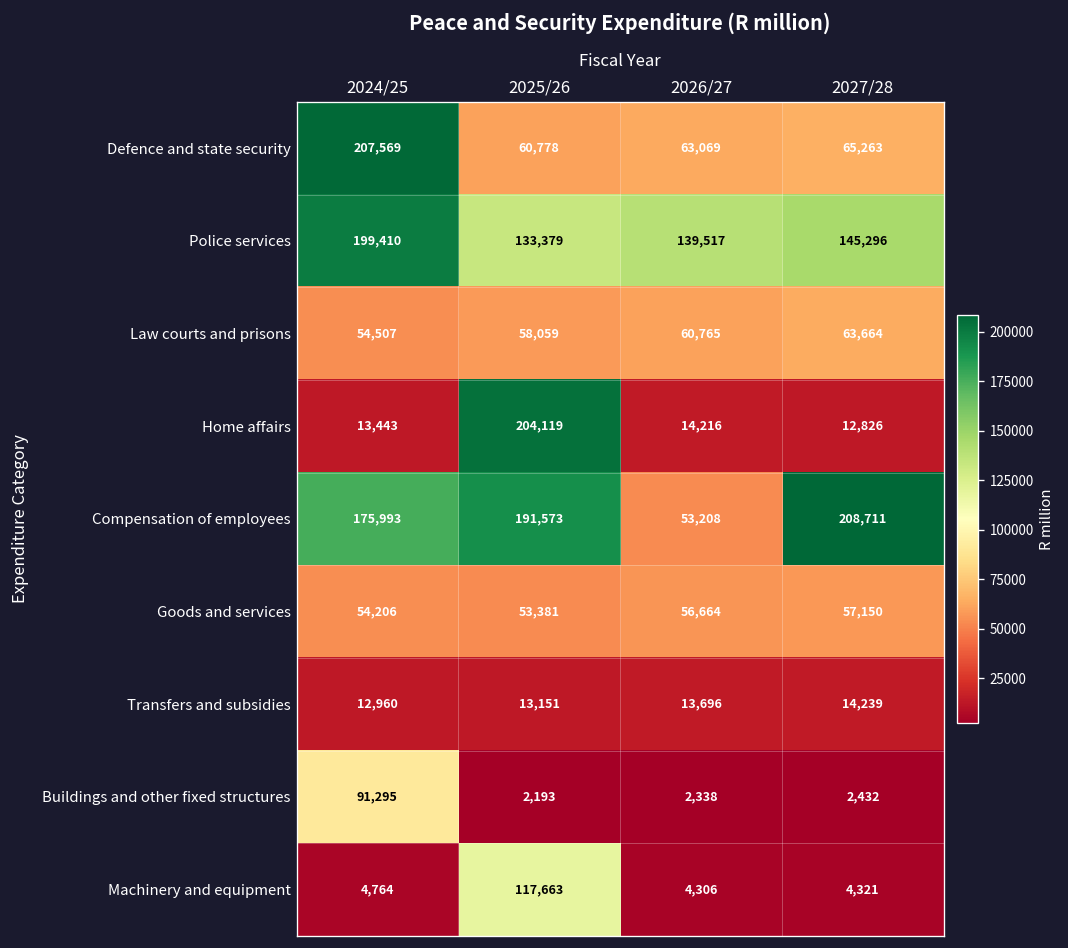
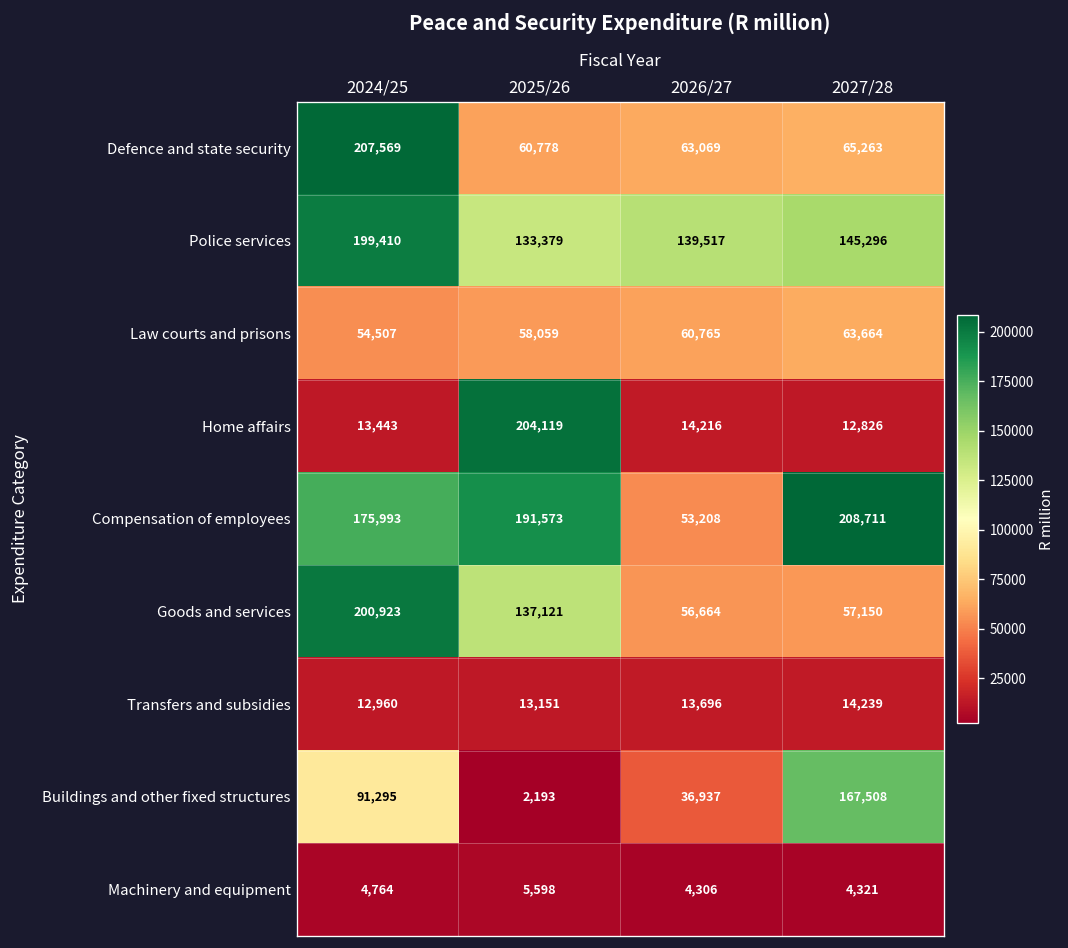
  {
    "Defence and state security": {
      "2024/25": "207,569",
      "2025/26": "60,778",
      "2026/27": "63,069",
      "2027/28": "65,263"
    },
    "Police services": {
      "2024/25": "199,410",
      "2025/26": "133,379",
      "2026/27": "139,517",
      "2027/28": "145,296"
    },
    "Law courts and prisons": {
      "2024/25": "54,507",
      "2025/26": "58,059",
      "2026/27": "60,765",
      "2027/28": "63,664"
    },
    "Home affairs": {
      "2024/25": "13,443",
      "2025/26": "204,119",
      "2026/27": "14,216",
      "2027/28": "12,826"
    },
    "Compensation of employees": {
      "2024/25": "175,993",
      "2025/26": "191,573",
      "2026/27": "53,208",
      "2027/28": "208,711"
    },
    "Goods and services": {
-     "2024/25": "54,206",
-     "2025/26": "53,381",
+     "2024/25": "200,923",
+     "2025/26": "137,121",
      "2026/27": "56,664",
      "2027/28": "57,150"
    },
    "Transfers and subsidies": {
      "2024/25": "12,960",
      "2025/26": "13,151",
      "2026/27": "13,696",
      "2027/28": "14,239"
    },
    "Buildings and other fixed structures": {
      "2024/25": "91,295",
      "2025/26": "2,193",
-     "2026/27": "2,338",
-     "2027/28": "2,432"
+     "2026/27": "36,937",
+     "2027/28": "167,508"
    },
    "Machinery and equipment": {
      "2024/25": "4,764",
-     "2025/26": "117,663",
+     "2025/26": "5,598",
      "2026/27": "4,306",
      "2027/28": "4,321"
    }
  }
